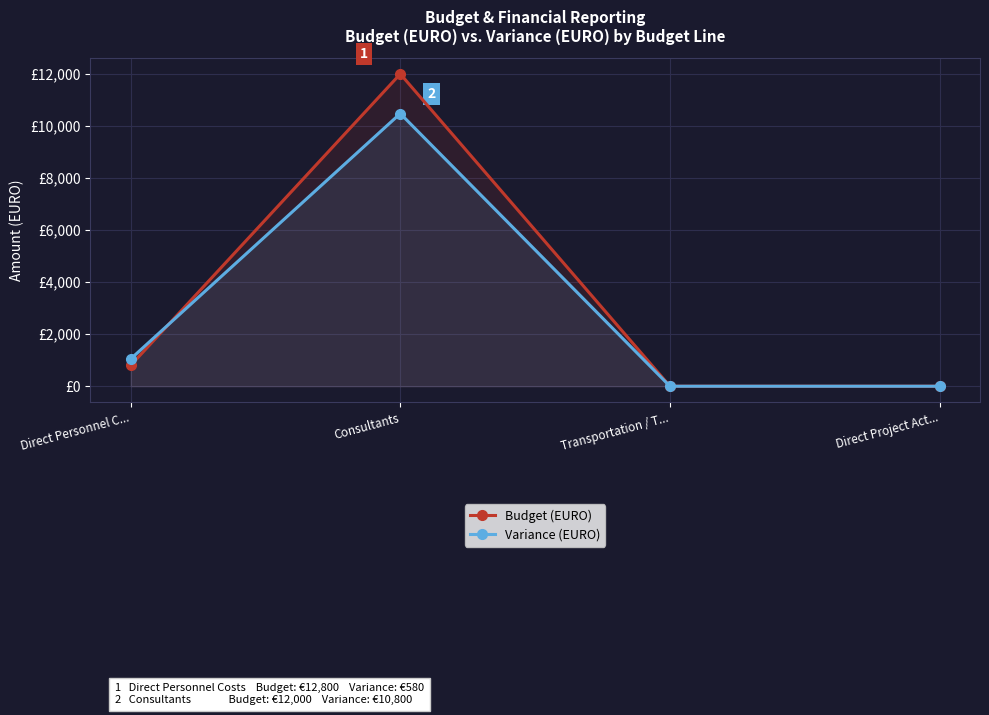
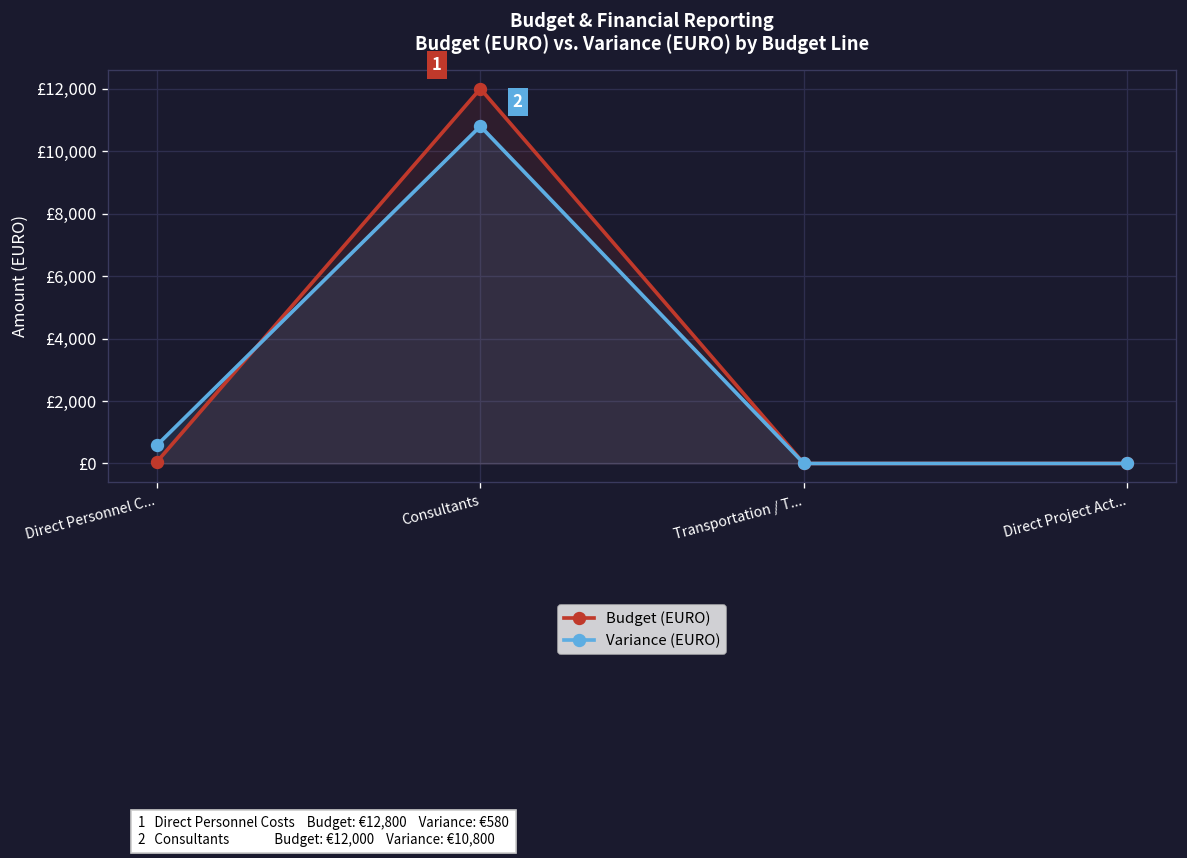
  {
    "Budget (EURO)": {
-     "Direct Personnel C...": "£800",
+     "Direct Personnel C...": "£0",
      "Consultants": "£12,000"
    },
    "Variance (EURO)": {
-     "Direct Personnel C...": "£1,000",
-     "Consultants": "£10,500"
+     "Direct Personnel C...": "£600",
+     "Consultants": "£10,800"
    }
  }
